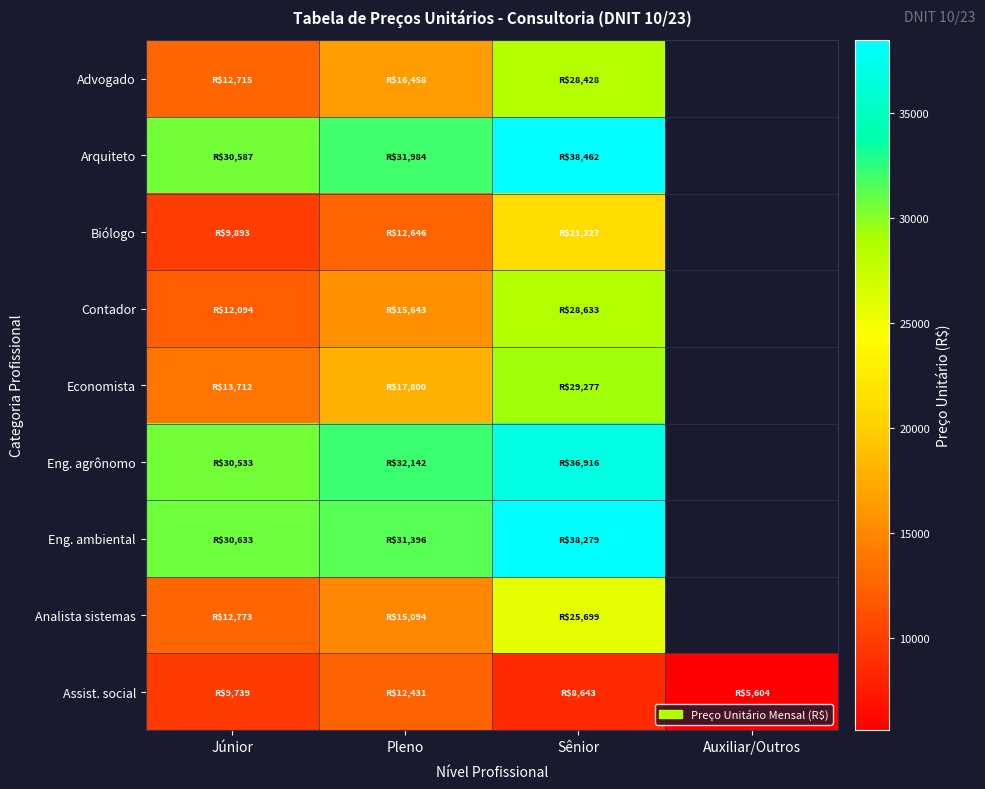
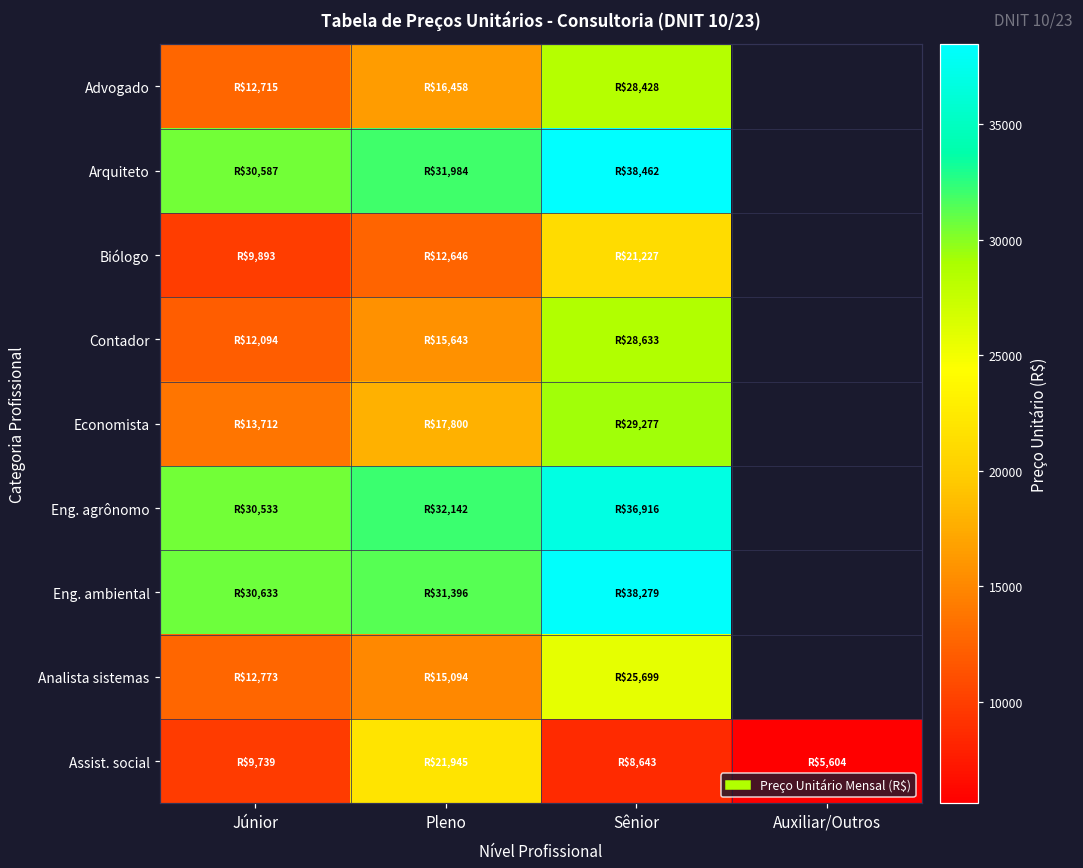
  {
    "Advogado": {
      "Júnior": "$12,715",
      "Pleno": "$16,458",
      "Sênior": "$28,428"
    },
    "Arquiteto": {
      "Júnior": "$30,587",
      "Pleno": "$31,984",
      "Sênior": "$38,462"
    },
    "Biólogo": {
      "Júnior": "$9,893",
      "Pleno": "$12,646",
      "Sênior": "$21,227"
    },
    "Contador": {
      "Júnior": "$12,094",
      "Pleno": "$15,643",
      "Sênior": "$28,633"
    },
    "Economista": {
      "Júnior": "$13,712",
      "Pleno": "$17,800",
      "Sênior": "$29,277"
    },
    "Eng. agrônomo": {
      "Júnior": "$30,533",
      "Pleno": "$32,142",
      "Sênior": "$36,916"
    },
    "Eng. ambiental": {
      "Júnior": "$30,633",
      "Pleno": "$31,396",
      "Sênior": "$38,279"
    },
    "Analista sistemas": {
      "Júnior": "$12,773",
      "Pleno": "$15,094",
      "Sênior": "$25,699"
    },
    "Assist. social": {
      "Júnior": "$9,739",
-     "Pleno": "$12,431",
+     "Pleno": "$21,945",
      "Sênior": "$8,643",
      "Auxiliar/Outros": "$5,604"
    }
  }
